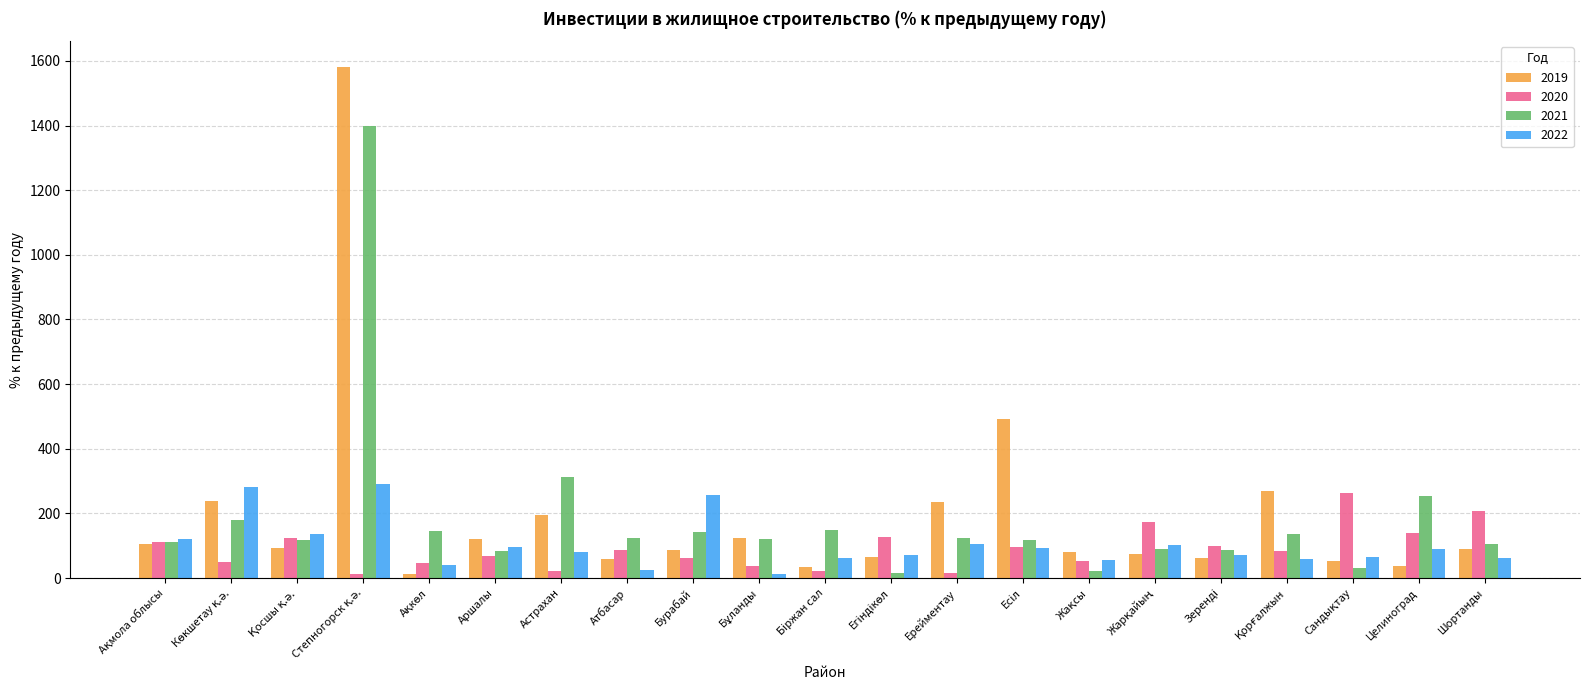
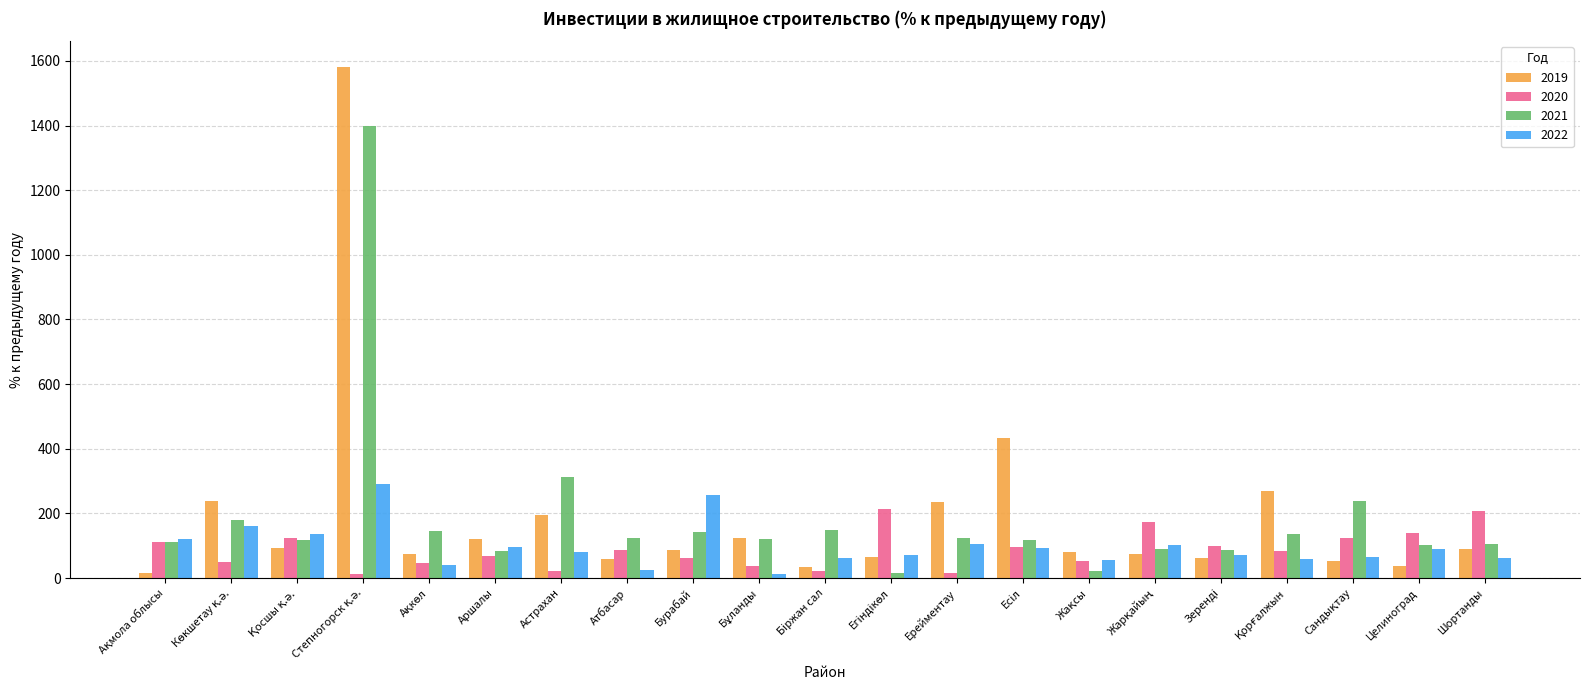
  {
    "2019": {
-     "Ақмола облысы": 110,
+     "Ақмола облысы": 20,
      "Көкшетау қ.ә.": 240,
      "Қосшы қ.ә.": 90,
      "Степногорск қ.ә.": 1580,
-     "Ақкөл": 10,
+     "Ақкөл": 70,
      "Аршалы": 120,
      "Астрахан": 200,
      "Атбасар": 60,
      "Бурабай": 90,
      "Бұланды": 120,
      "Біржан сал": 30,
      "Егіндікөл": 60,
      "Ерейментау": 230,
-     "Есіл": 490,
+     "Есіл": 430,
      "Жақсы": 80,
      "Жарқайың": 70,
      "Зеренді": 60,
      "Қорғалжын": 270,
      "Сандықтау": 50,
      "Целиноград": 40,
      "Шортанды": 90
    },
    "2020": {
      "Ақмола облысы": 110,
      "Көкшетау қ.ә.": 50,
      "Қосшы қ.ә.": 130,
      "Степногорск қ.ә.": 10,
      "Ақкөл": 50,
      "Аршалы": 70,
      "Астрахан": 20,
      "Атбасар": 90,
      "Бурабай": 60,
      "Бұланды": 40,
      "Біржан сал": 20,
-     "Егіндікөл": 130,
+     "Егіндікөл": 220,
      "Ерейментау": 20,
      "Есіл": 100,
      "Жақсы": 50,
      "Жарқайың": 170,
      "Зеренді": 100,
      "Қорғалжын": 80,
-     "Сандықтау": 260,
+     "Сандықтау": 120,
      "Целиноград": 140,
      "Шортанды": 210
    },
    "2021": {
      "Ақмола облысы": 110,
      "Көкшетау қ.ә.": 180,
      "Қосшы қ.ә.": 120,
      "Степногорск қ.ә.": 1400,
      "Ақкөл": 150,
      "Аршалы": 80,
      "Астрахан": 310,
      "Атбасар": 130,
      "Бурабай": 140,
      "Бұланды": 120,
      "Біржан сал": 150,
      "Егіндікөл": 20,
      "Ерейментау": 120,
      "Есіл": 120,
      "Жақсы": 20,
      "Жарқайың": 90,
      "Зеренді": 90,
      "Қорғалжын": 140,
-     "Сандықтау": 30,
-     "Целиноград": 250,
+     "Сандықтау": 240,
+     "Целиноград": 100,
      "Шортанды": 100
    },
    "2022": {
      "Ақмола облысы": 120,
-     "Көкшетау қ.ә.": 280,
+     "Көкшетау қ.ә.": 160,
      "Қосшы қ.ә.": 140,
      "Степногорск қ.ә.": 290,
      "Ақкөл": 40,
      "Аршалы": 100,
      "Астрахан": 80,
      "Атбасар": 30,
      "Бурабай": 260,
      "Бұланды": 10,
      "Біржан сал": 60,
      "Егіндікөл": 70,
      "Ерейментау": 110,
      "Есіл": 90,
      "Жақсы": 60,
      "Жарқайың": 100,
      "Зеренді": 70,
      "Қорғалжын": 60,
      "Сандықтау": 70,
      "Целиноград": 90,
      "Шортанды": 60
    }
  }
